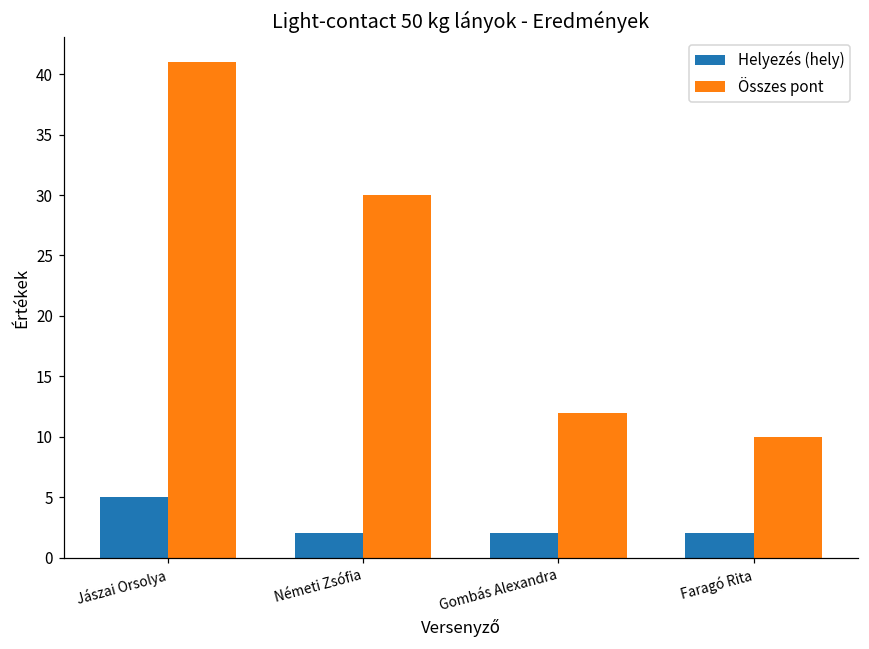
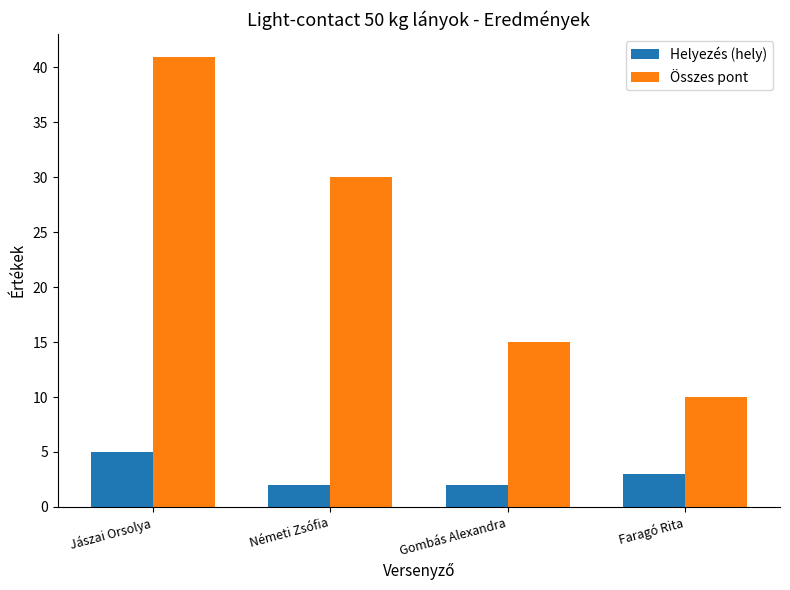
  {
    "Helyezés (hely)": {
      "Jászai Orsolya": 5,
      "Németi Zsófia": 2,
      "Gombás Alexandra": 2,
-     "Faragó Rita": 2
+     "Faragó Rita": 3
    },
    "Összes pont": {
      "Jászai Orsolya": 41,
      "Németi Zsófia": 30,
-     "Gombás Alexandra": 12,
+     "Gombás Alexandra": 15,
      "Faragó Rita": 10
    }
  }
